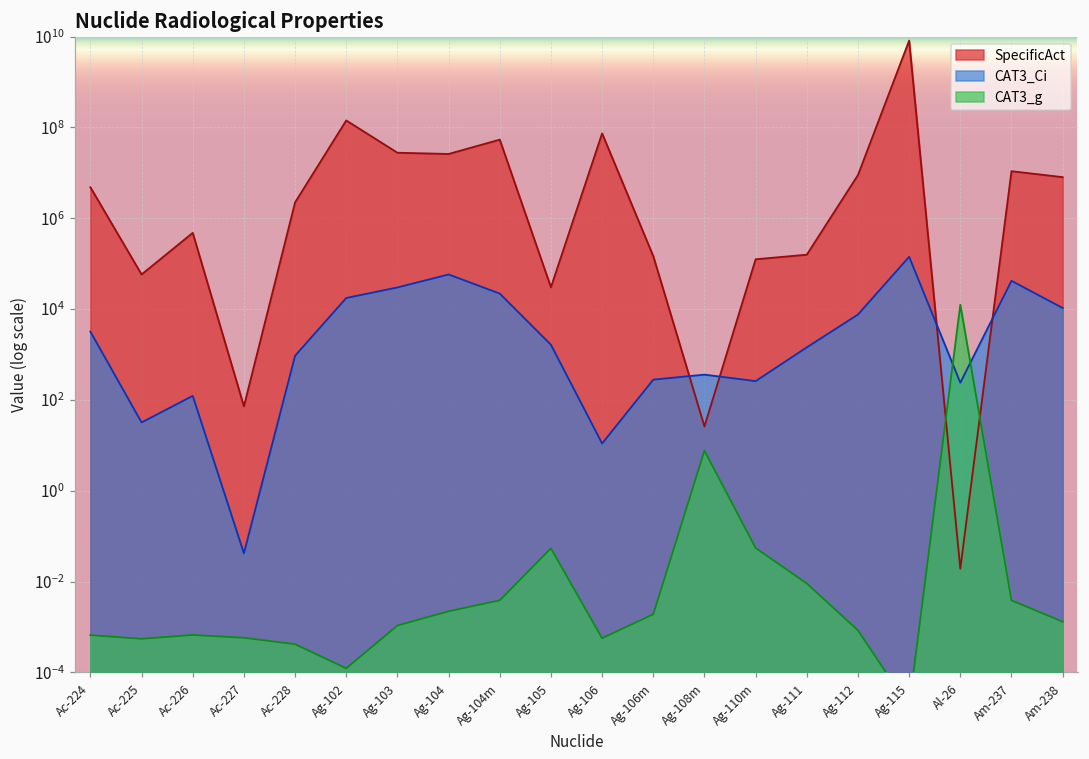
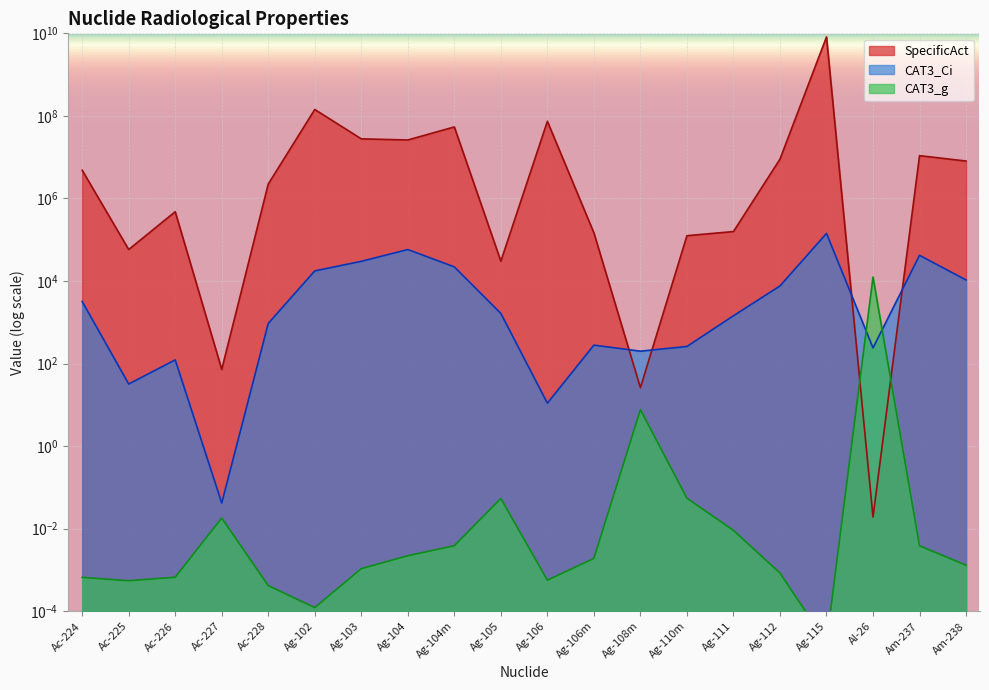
  {
    "SpecificAct": {
      "Ac-224": 5000000,
      "Ac-225": 60000,
      "Ac-226": 500000,
      "Ac-227": 70,
      "Ac-228": 2000000,
      "Ag-102": 140000000,
      "Ag-103": 30000000,
      "Ag-104": 30000000,
      "Ag-104m": 50000000,
      "Ag-105": 30000,
      "Ag-106": 70000000,
      "Ag-106m": 150000,
      "Ag-108m": 30,
      "Ag-110m": 130000,
      "Ag-111": 160000,
      "Ag-112": 9000000,
      "Ag-115": 8000000000,
      "Al-26": 0.02,
      "Am-237": 11000000,
      "Am-238": 8000000
    },
    "CAT3_Ci": {
      "Ac-224": 3000,
      "Ac-225": 30,
      "Ac-226": 120,
      "Ac-227": 0.04,
      "Ac-228": 900,
      "Ag-102": 18000,
      "Ag-103": 30000,
      "Ag-104": 60000,
      "Ag-104m": 20000,
      "Ag-105": 1600,
      "Ag-106": 11,
      "Ag-106m": 300,
-     "Ag-108m": 400,
+     "Ag-108m": 200,
      "Ag-110m": 300,
      "Ag-111": 1400,
      "Ag-112": 8000,
      "Ag-115": 140000,
      "Al-26": 200,
      "Am-237": 40000,
      "Am-238": 11000
    },
    "CAT3_g": {
      "Ac-224": 0.0007,
      "Ac-225": 0.0006,
      "Ac-226": 0.0007,
-     "Ac-227": 0.0006,
+     "Ac-227": 0.02,
      "Ac-228": 0.0004,
      "Ag-102": 0.00012,
      "Ag-103": 0.0011,
      "Ag-104": 0.002,
      "Ag-104m": 0.004,
      "Ag-105": 0.05,
      "Ag-106": 0.0006,
      "Ag-106m": 0.002,
      "Ag-108m": 8,
      "Ag-110m": 0.06,
      "Ag-111": 0.009,
      "Ag-112": 0.0008,
      "Al-26": 13000,
      "Am-237": 0.004,
      "Am-238": 0.0013
    }
  }
